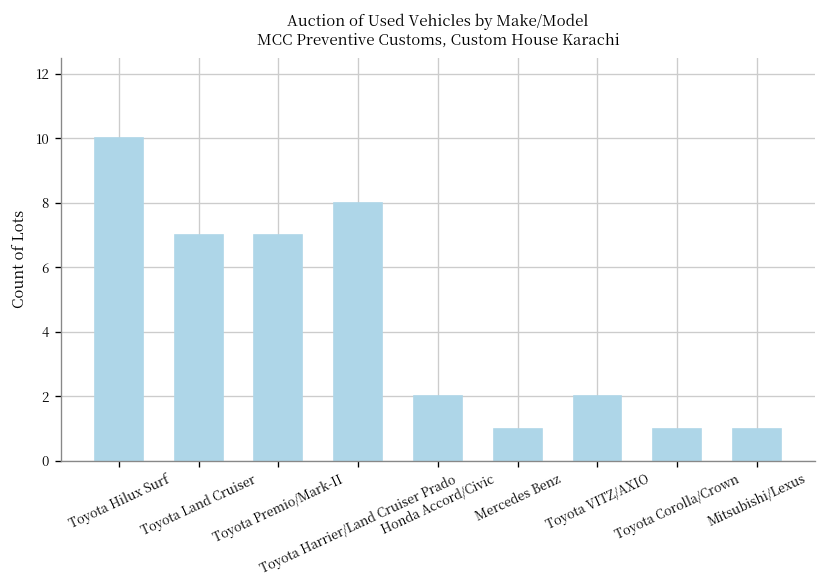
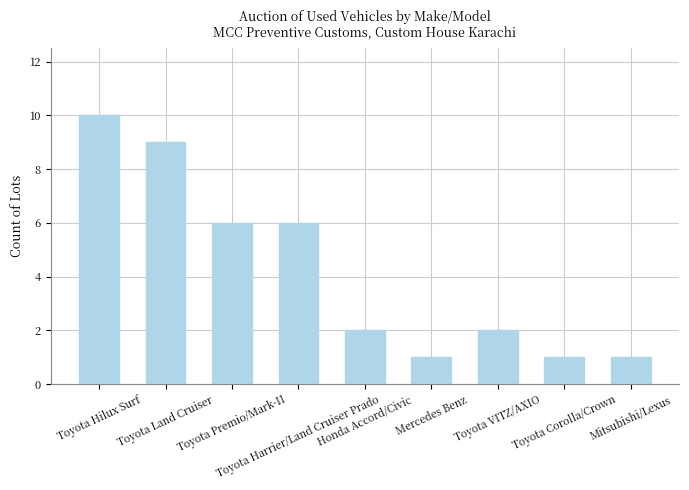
  {
    "Toyota Hilux Surf": 10,
-   "Toyota Land Cruiser": 7,
-   "Toyota Premio/Mark-II": 7,
-   "Toyota Harrier/Land Cruiser Prado": 8,
+   "Toyota Land Cruiser": 9,
+   "Toyota Premio/Mark-II": 6,
+   "Toyota Harrier/Land Cruiser Prado": 6,
    "Honda Accord/Civic": 2,
    "Mercedes Benz": 1,
    "Toyota VITZ/AXIO": 2,
    "Toyota Corolla/Crown": 1,
    "Mitsubishi/Lexus": 1
  }
